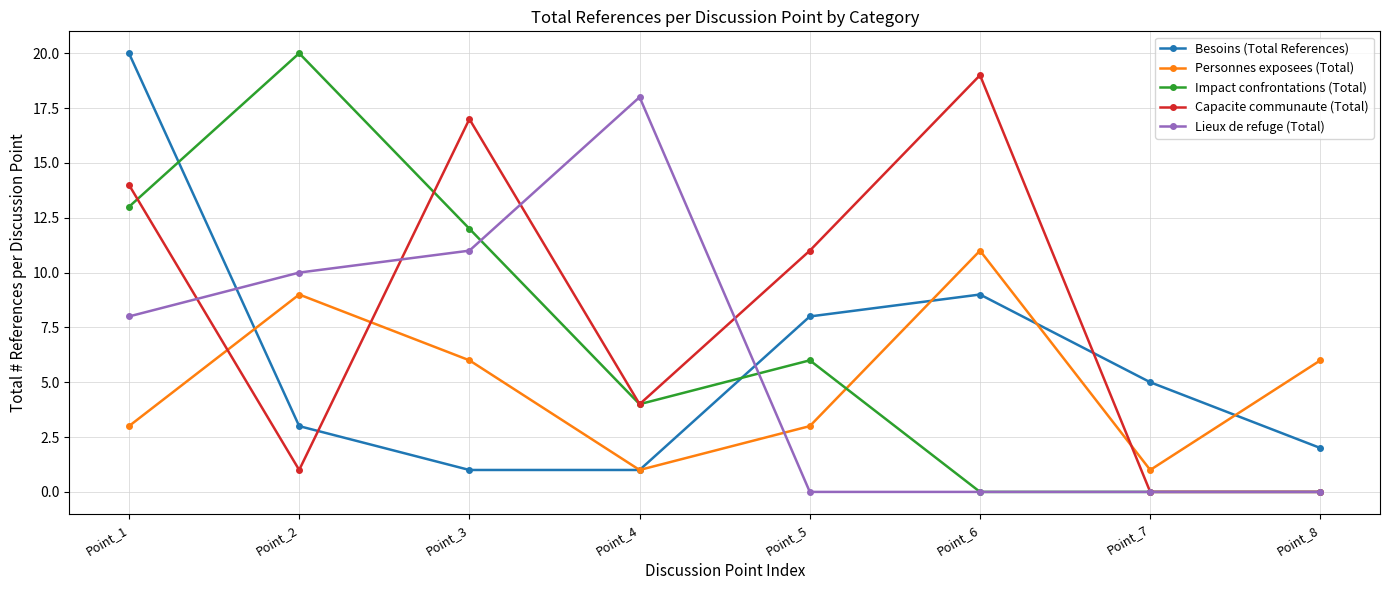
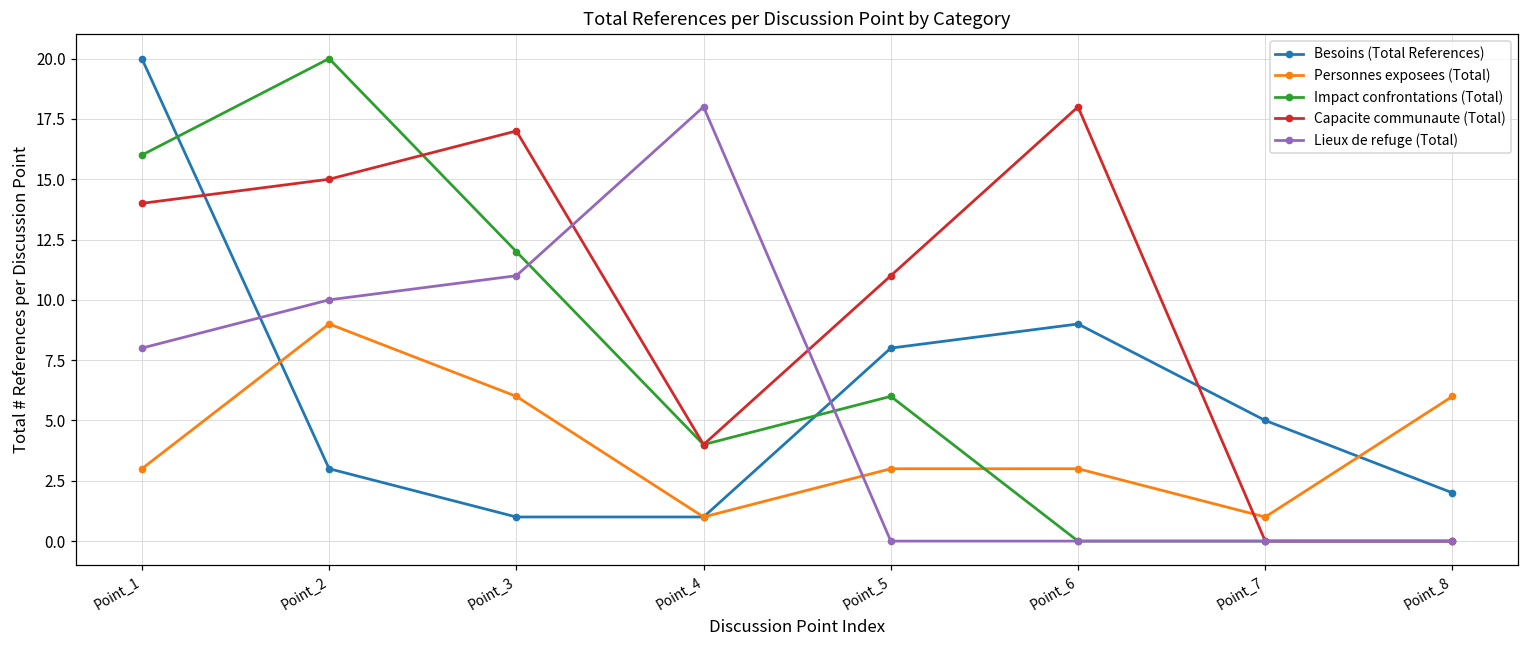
  {
    "Besoins (Total References)": {
      "Point_1": 20,
      "Point_2": 3,
      "Point_3": 1,
      "Point_5": 8,
      "Point_6": 9,
      "Point_7": 5,
      "Point_8": 2
    },
    "Personnes exposees (Total)": {
      "Point_1": 3,
      "Point_2": 9,
      "Point_3": 6,
      "Point_5": 3,
-     "Point_6": 11,
+     "Point_6": 3,
      "Point_7": 1,
      "Point_8": 6
    },
    "Impact confrontations (Total)": {
-     "Point_1": 13,
+     "Point_1": 16,
      "Point_2": 20,
      "Point_3": 12,
      "Point_5": 6
    },
    "Capacite communaute (Total)": {
      "Point_1": 14,
-     "Point_2": 1,
+     "Point_2": 15,
      "Point_3": 17,
      "Point_5": 11,
-     "Point_6": 19
+     "Point_6": 18
    },
    "Lieux de refuge (Total)": {
      "Point_1": 8,
      "Point_2": 10,
      "Point_3": 11,
      "Point_4": 18,
      "Point_5": 0
    }
  }
